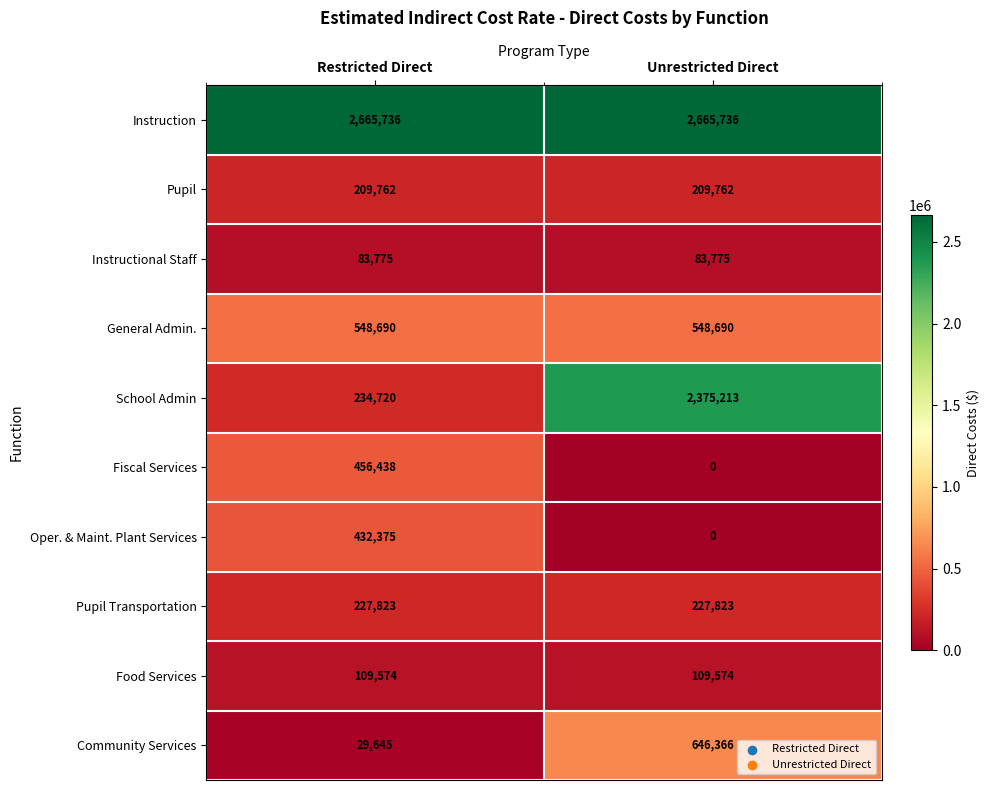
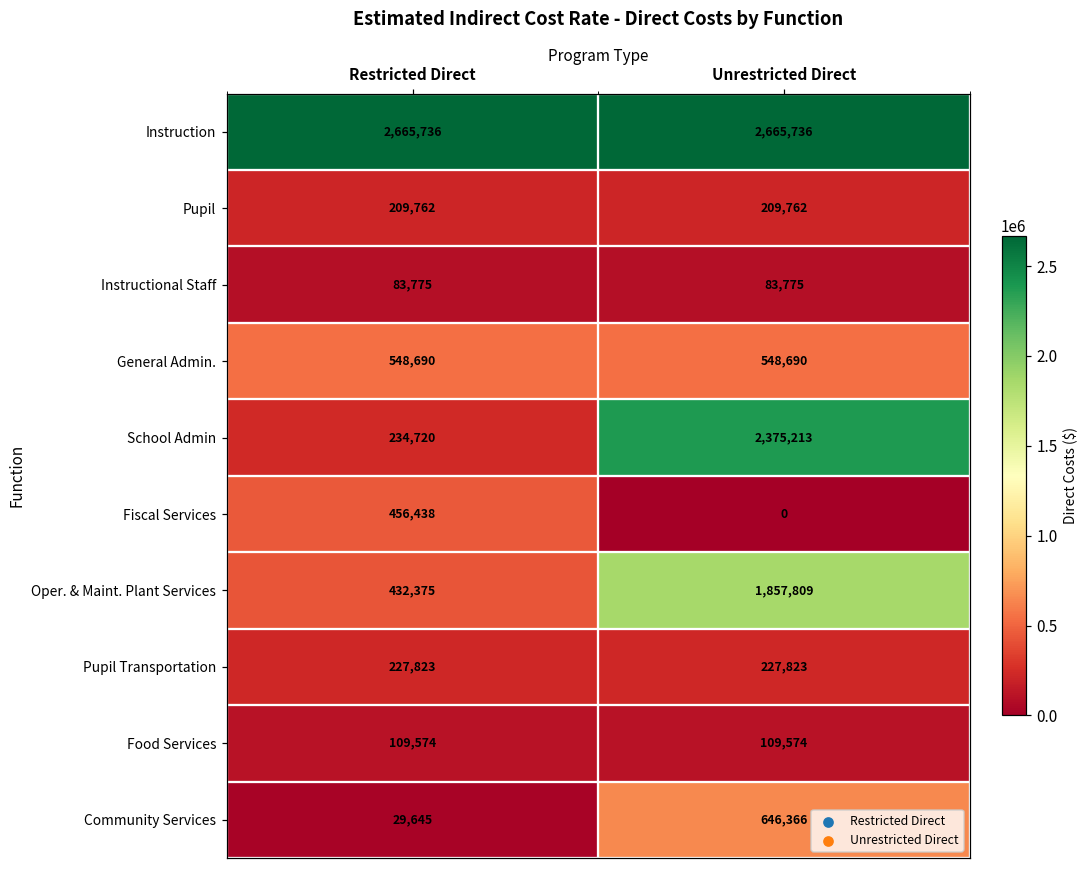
  {
    "Instruction": {
      "Restricted Direct": "2,665,736",
      "Unrestricted Direct": "2,665,736"
    },
    "Pupil": {
      "Restricted Direct": "209,762",
      "Unrestricted Direct": "209,762"
    },
    "Instructional Staff": {
      "Restricted Direct": "83,775",
      "Unrestricted Direct": "83,775"
    },
    "General Admin.": {
      "Restricted Direct": "548,690",
      "Unrestricted Direct": "548,690"
    },
    "School Admin": {
      "Restricted Direct": "234,720",
      "Unrestricted Direct": "2,375,213"
    },
    "Fiscal Services": {
      "Restricted Direct": "456,438",
      "Unrestricted Direct": "0"
    },
    "Oper. & Maint. Plant Services": {
      "Restricted Direct": "432,375",
-     "Unrestricted Direct": "0"
+     "Unrestricted Direct": "1,857,809"
    },
    "Pupil Transportation": {
      "Restricted Direct": "227,823",
      "Unrestricted Direct": "227,823"
    },
    "Food Services": {
      "Restricted Direct": "109,574",
      "Unrestricted Direct": "109,574"
    },
    "Community Services": {
      "Restricted Direct": "29,645",
      "Unrestricted Direct": "646,366"
    }
  }
